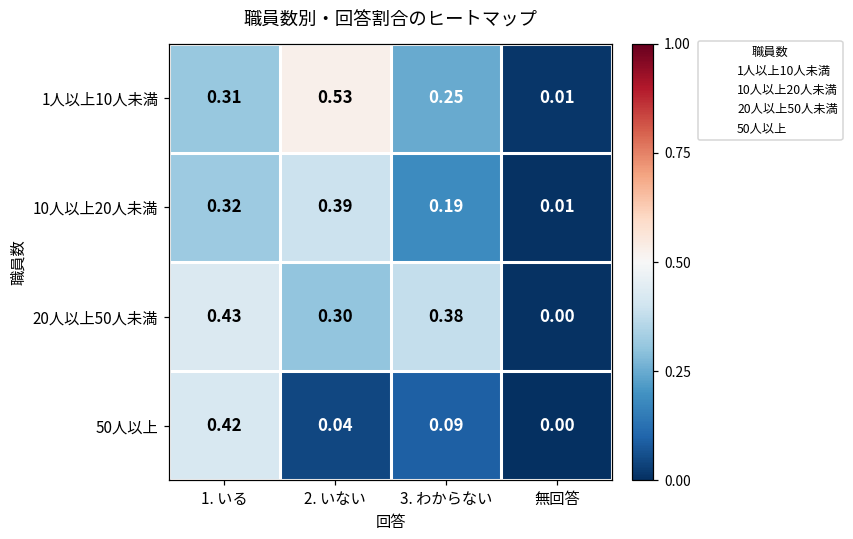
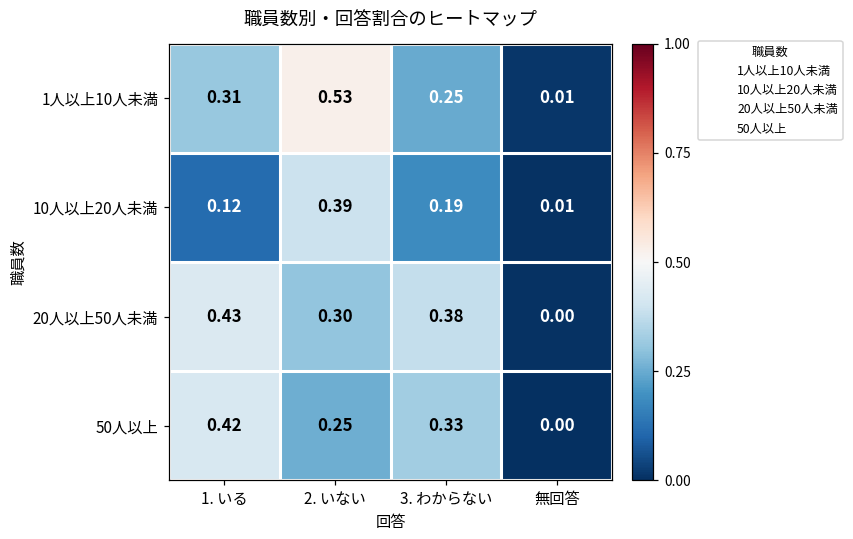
  {
    "10人以上20人未満": {
-     "1. いる": 0.32
+     "1. いる": 0.12
    },
    "50人以上": {
-     "2. いない": 0.04,
-     "3. わからない": 0.09
+     "2. いない": 0.25,
+     "3. わからない": 0.33
    }
  }
